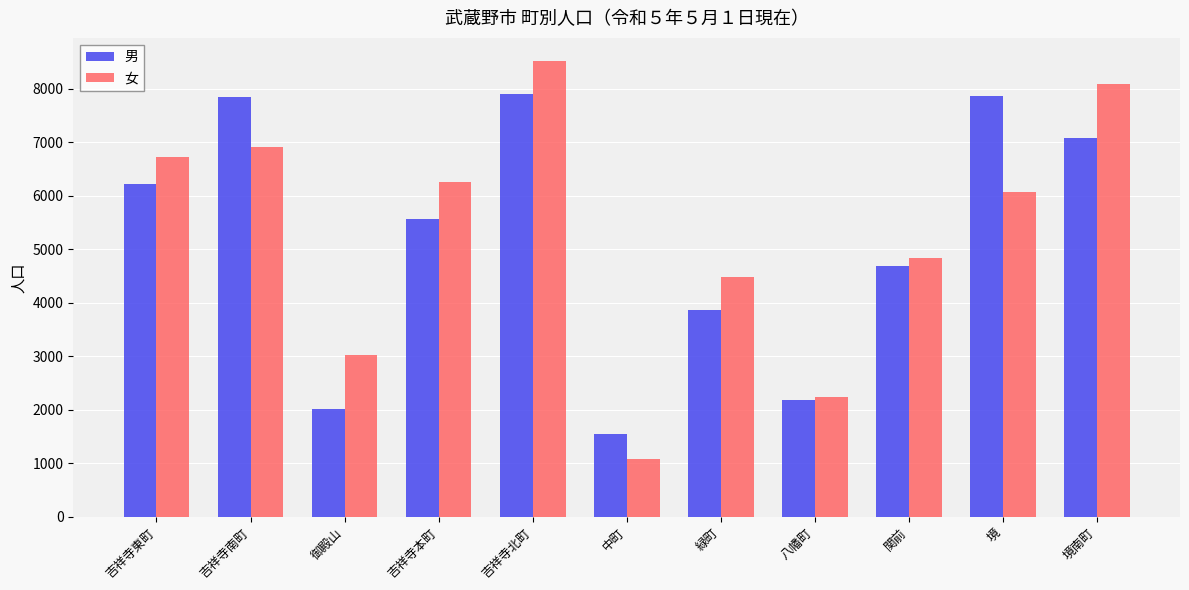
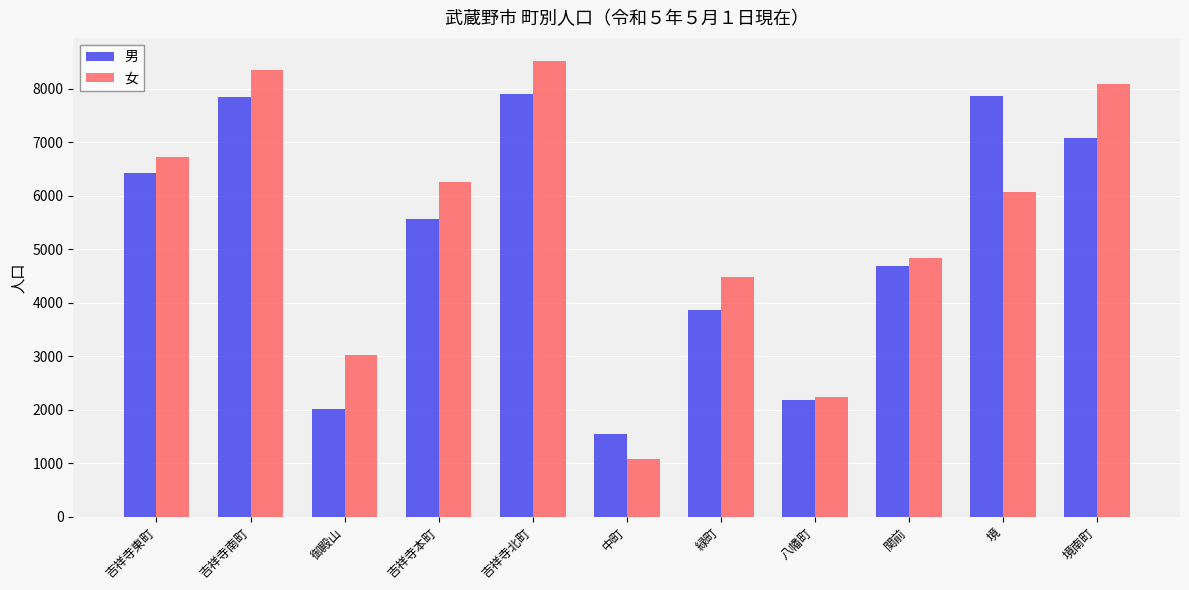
  {
    "男": {
-     "吉祥寺東町": 6200,
+     "吉祥寺東町": 6400,
      "吉祥寺南町": 7900,
      "御殿山": 2000,
      "吉祥寺本町": 5600,
      "吉祥寺北町": 7900,
      "中町": 1500,
      "緑町": 3900,
      "八幡町": 2200,
      "関前": 4700,
      "境": 7900,
      "境南町": 7100
    },
    "女": {
      "吉祥寺東町": 6700,
-     "吉祥寺南町": 6900,
+     "吉祥寺南町": 8300,
      "御殿山": 3000,
      "吉祥寺本町": 6300,
      "吉祥寺北町": 8500,
      "中町": 1100,
      "緑町": 4500,
      "八幡町": 2200,
      "関前": 4800,
      "境": 6100,
      "境南町": 8100
    }
  }
